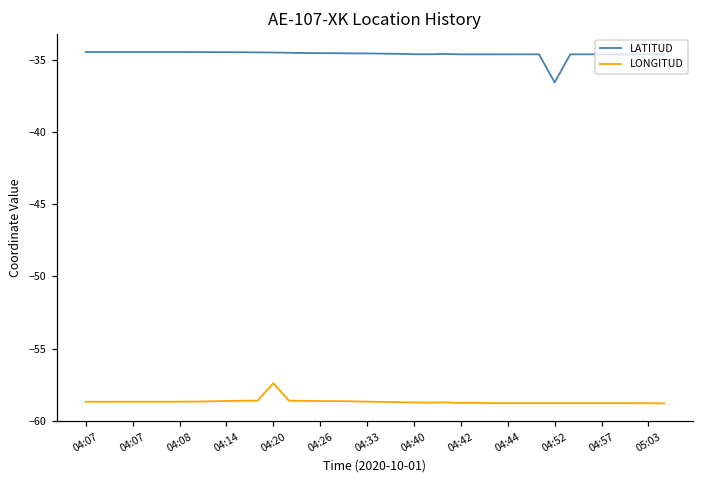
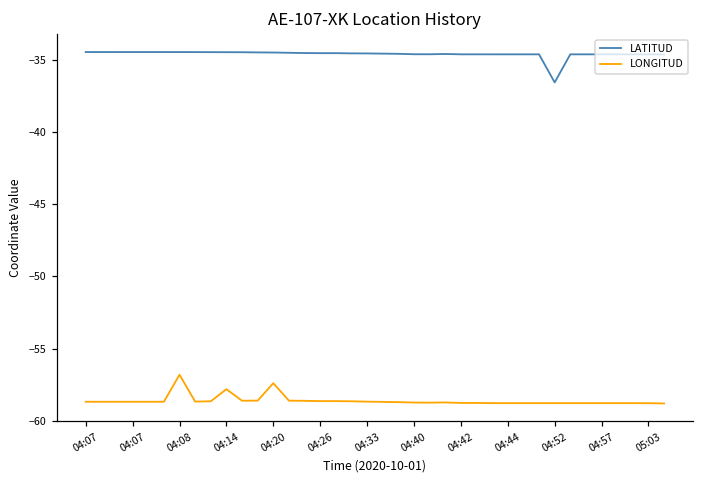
  {
    "LATITUD": {
      "04:08": -34.5,
      "04:14": -34.5,
      "04:20": -34.5,
      "04:52": -36.6
    },
    "LONGITUD": {
-     "04:08": -58.7,
-     "04:14": -58.6,
+     "04:08": -56.8,
+     "04:14": -57.8,
      "04:20": -57.4,
      "04:52": -58.8
    }
  }
